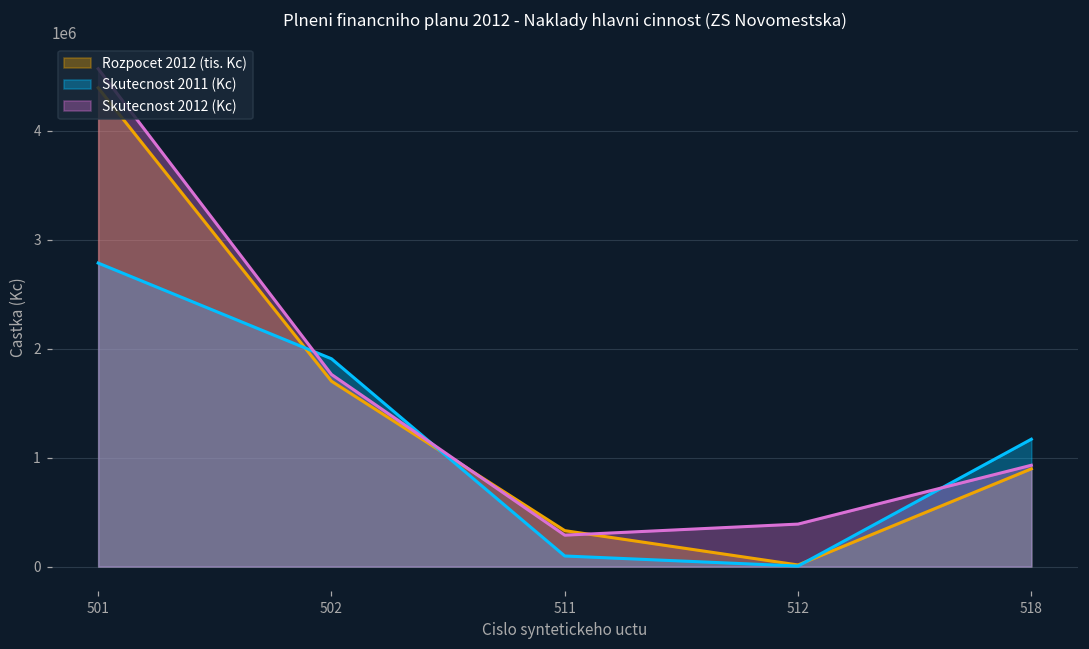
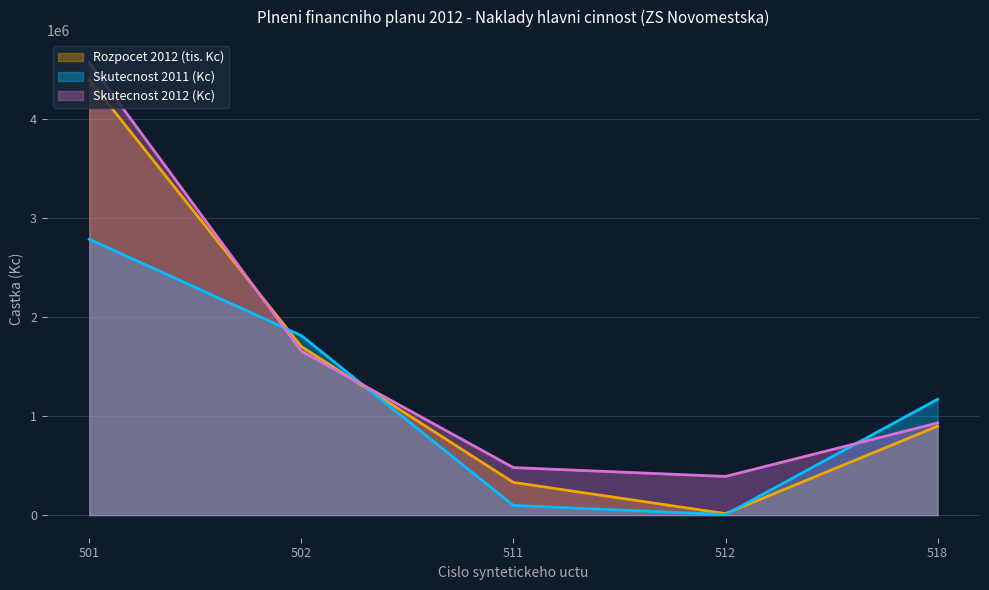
  {
    "Rozpocet 2012 (tis. Kc)": {
      "502": 1700000,
      "511": 300000,
      "518": 900000
    },
    "Skutecnost 2011 (Kc)": {
      "501": 2800000,
-     "502": 1900000,
+     "502": 1800000,
      "511": 100000,
      "518": 1200000
    },
    "Skutecnost 2012 (Kc)": {
-     "502": 1800000,
-     "511": 300000,
+     "502": 1700000,
+     "511": 500000,
      "512": 400000,
      "518": 900000
    }
  }
